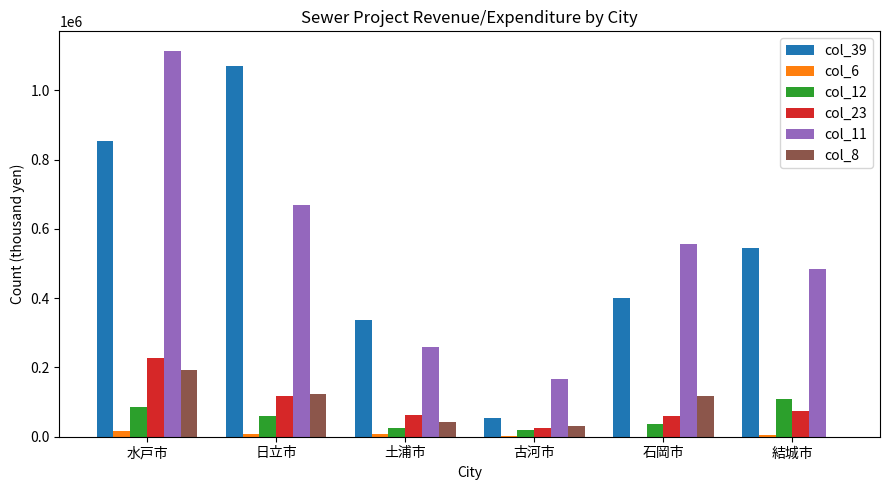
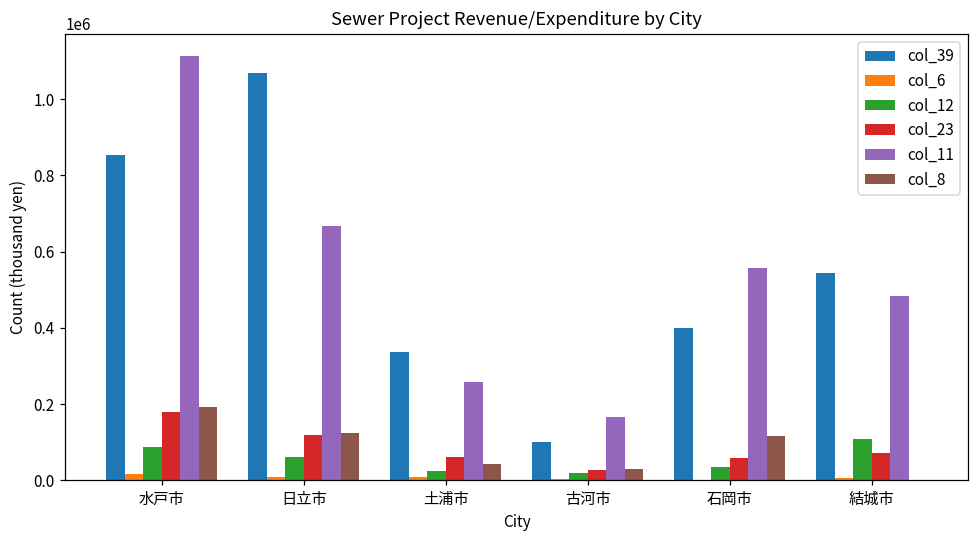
  {
    "col_39": {
      "水戸市": 850000,
      "日立市": 1070000,
      "土浦市": 340000,
-     "古河市": 50000,
+     "古河市": 100000,
      "石岡市": 400000,
      "結城市": 540000
    },
    "col_6": {
      "水戸市": 20000,
      "日立市": 10000,
      "土浦市": 10000,
      "石岡市": 0
    },
    "col_12": {
      "水戸市": 90000,
      "日立市": 60000,
      "土浦市": 30000,
      "古河市": 20000,
      "石岡市": 40000,
      "結城市": 110000
    },
    "col_23": {
-     "水戸市": 230000,
+     "水戸市": 180000,
      "日立市": 120000,
      "土浦市": 60000,
      "古河市": 30000,
      "石岡市": 60000,
      "結城市": 70000
    },
    "col_11": {
      "水戸市": 1110000,
      "日立市": 670000,
      "土浦市": 260000,
      "古河市": 170000,
      "石岡市": 560000,
      "結城市": 480000
    },
    "col_8": {
      "水戸市": 190000,
      "日立市": 120000,
      "土浦市": 40000,
      "古河市": 30000,
      "石岡市": 120000
    }
  }
